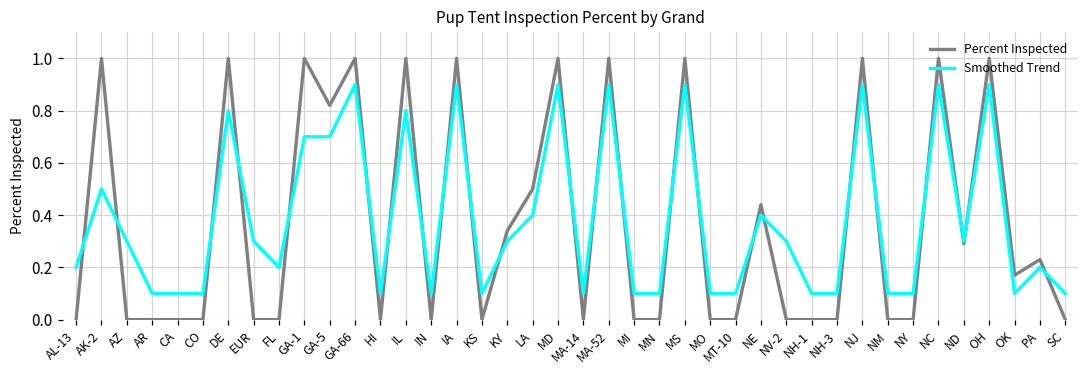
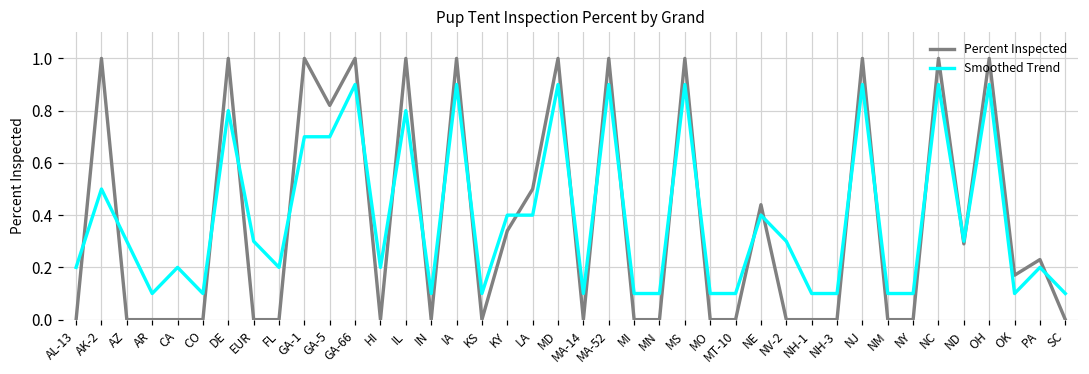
  {
    "Percent Inspected": {
      "AL-13": 0.0,
      "AK-2": 1.0,
      "AZ": 0.0,
      "AR": 0.0,
      "CA": 0.0,
      "CO": 0.0,
      "DE": 1.0,
      "EUR": 0.0,
      "FL": 0.0,
      "GA-1": 1.0,
      "GA-5": 0.82,
      "GA-66": 1.0,
      "HI": 0.0,
      "IL": 1.0,
      "IN": 0.0,
      "IA": 1.0,
      "KS": 0.0,
      "KY": 0.34,
      "LA": 0.5,
      "MD": 1.0,
      "MA-14": 0.0,
      "MA-52": 1.0,
      "MI": 0.0,
      "MN": 0.0,
      "MS": 1.0,
      "MO": 0.0,
      "MT-10": 0.0,
      "NE": 0.44,
      "NV-2": 0.0,
      "NH-1": 0.0,
      "NH-3": 0.0,
      "NJ": 1.0,
      "NM": 0.0,
      "NY": 0.0,
      "NC": 1.0,
      "OH": 1.0,
      "OK": 0.17,
      "PA": 0.23,
      "SC": 0.0
    },
    "Smoothed Trend": {
      "AL-13": 0.2,
      "AK-2": 0.5,
      "AZ": 0.3,
      "AR": 0.1,
-     "CA": 0.1,
+     "CA": 0.2,
      "CO": 0.1,
      "DE": 0.8,
      "EUR": 0.3,
      "FL": 0.2,
      "GA-1": 0.7,
      "GA-5": 0.7,
      "GA-66": 0.9,
-     "HI": 0.1,
+     "HI": 0.2,
      "IL": 0.8,
      "IN": 0.1,
      "IA": 0.9,
      "KS": 0.1,
-     "KY": 0.3,
+     "KY": 0.4,
      "LA": 0.4,
      "MD": 0.9,
      "MA-14": 0.1,
      "MA-52": 0.9,
      "MI": 0.1,
      "MN": 0.1,
      "MS": 0.9,
      "MO": 0.1,
      "MT-10": 0.1,
      "NE": 0.4,
      "NV-2": 0.3,
      "NH-1": 0.1,
      "NH-3": 0.1,
      "NJ": 0.9,
      "NM": 0.1,
      "NY": 0.1,
      "NC": 0.9,
      "OH": 0.9,
      "OK": 0.1,
      "PA": 0.2,
      "SC": 0.1
    }
  }
